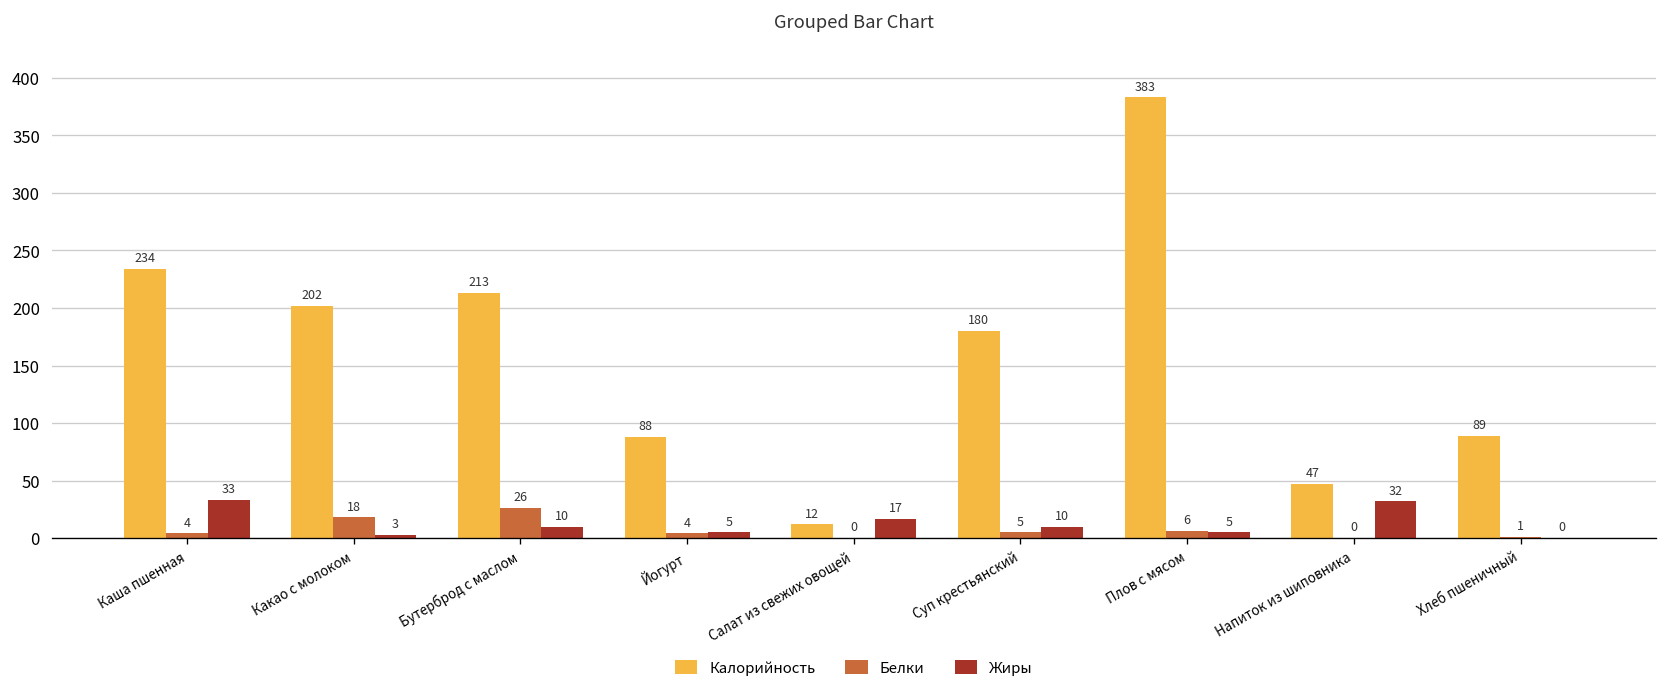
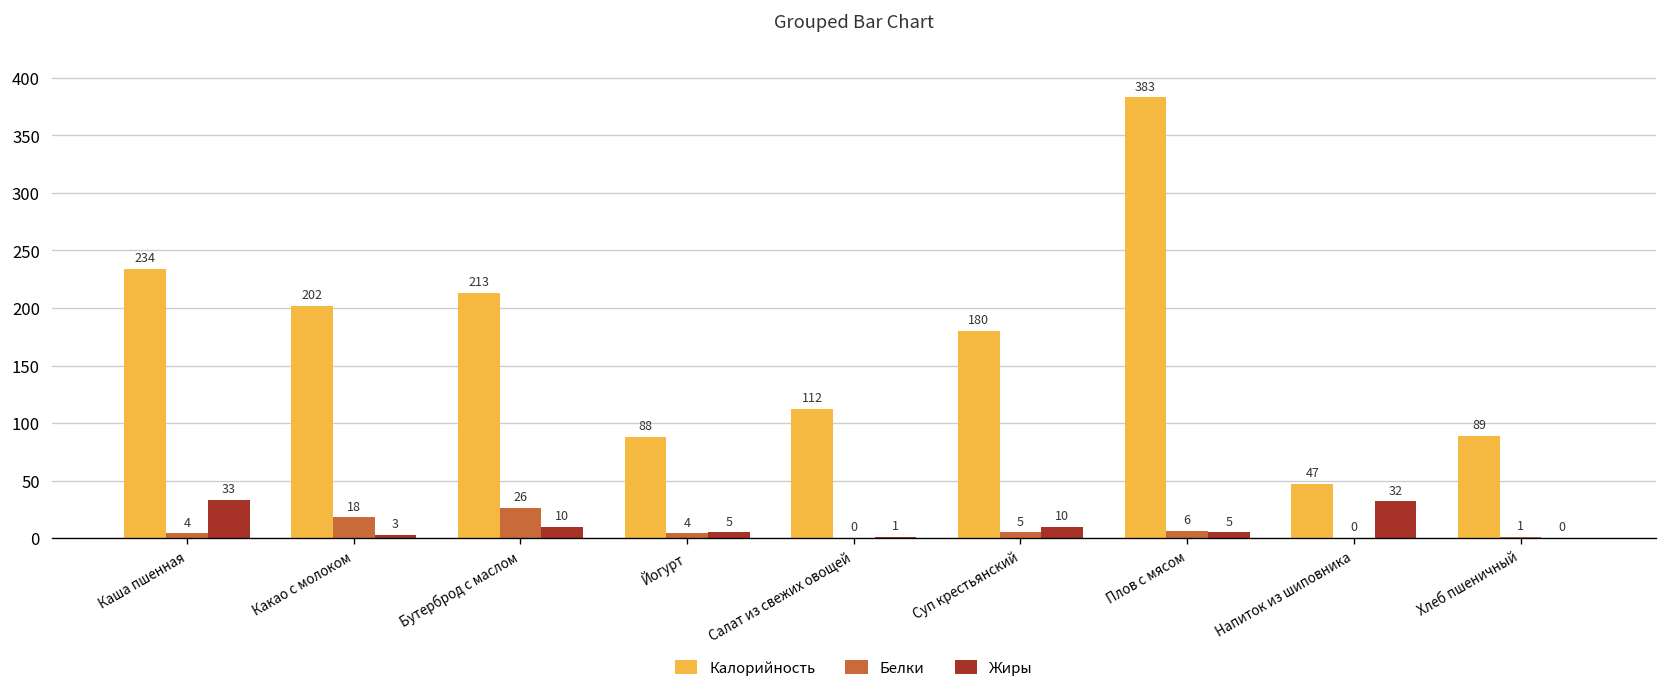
  {
    "Калорийность": {
      "Каша пшенная": 234,
      "Какао с молоком": 202,
      "Бутерброд с маслом": 213,
      "Йогурт": 88,
-     "Салат из свежих овощей": 12,
+     "Салат из свежих овощей": 112,
      "Суп крестьянский": 180,
      "Плов с мясом": 383,
      "Напиток из шиповника": 47,
      "Хлеб пшеничный": 89
    },
    "Белки": {
      "Каша пшенная": 4,
      "Какао с молоком": 18,
      "Бутерброд с маслом": 26,
      "Йогурт": 4,
      "Салат из свежих овощей": 0,
      "Суп крестьянский": 5,
      "Плов с мясом": 6,
      "Напиток из шиповника": 0,
      "Хлеб пшеничный": 1
    },
    "Жиры": {
      "Каша пшенная": 33,
      "Какао с молоком": 3,
      "Бутерброд с маслом": 10,
      "Йогурт": 5,
-     "Салат из свежих овощей": 17,
+     "Салат из свежих овощей": 1,
      "Суп крестьянский": 10,
      "Плов с мясом": 5,
      "Напиток из шиповника": 32,
      "Хлеб пшеничный": 0
    }
  }
